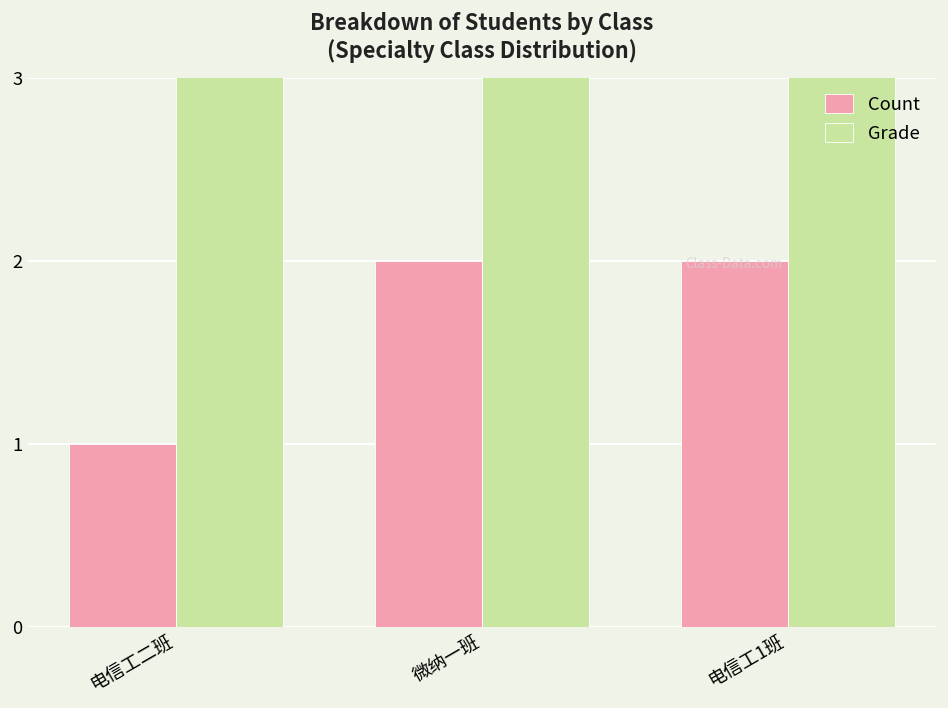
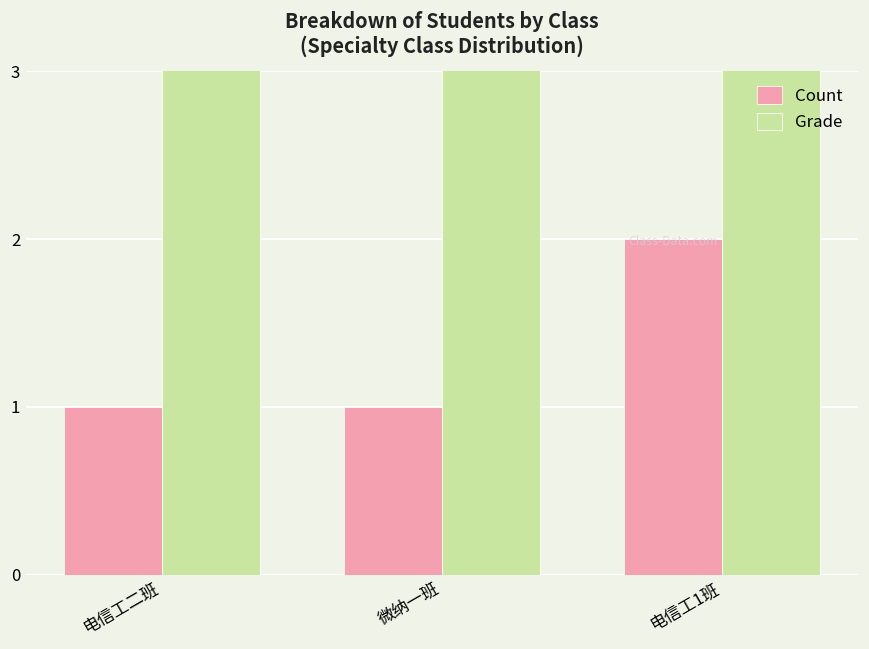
  {
    "Count": {
      "电信工二班": 1,
-     "微纳一班": 2,
+     "微纳一班": 1,
      "电信工1班": 2
    }
  }
